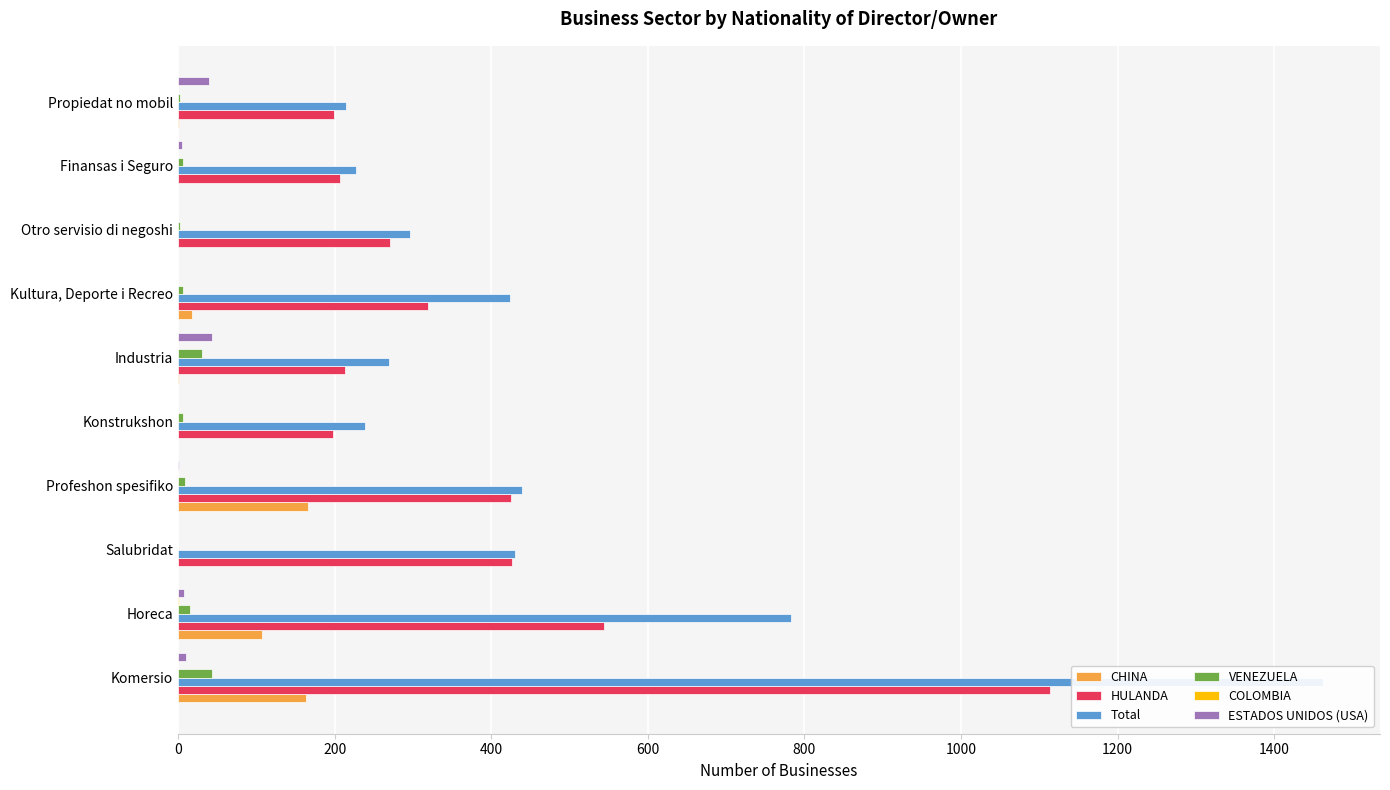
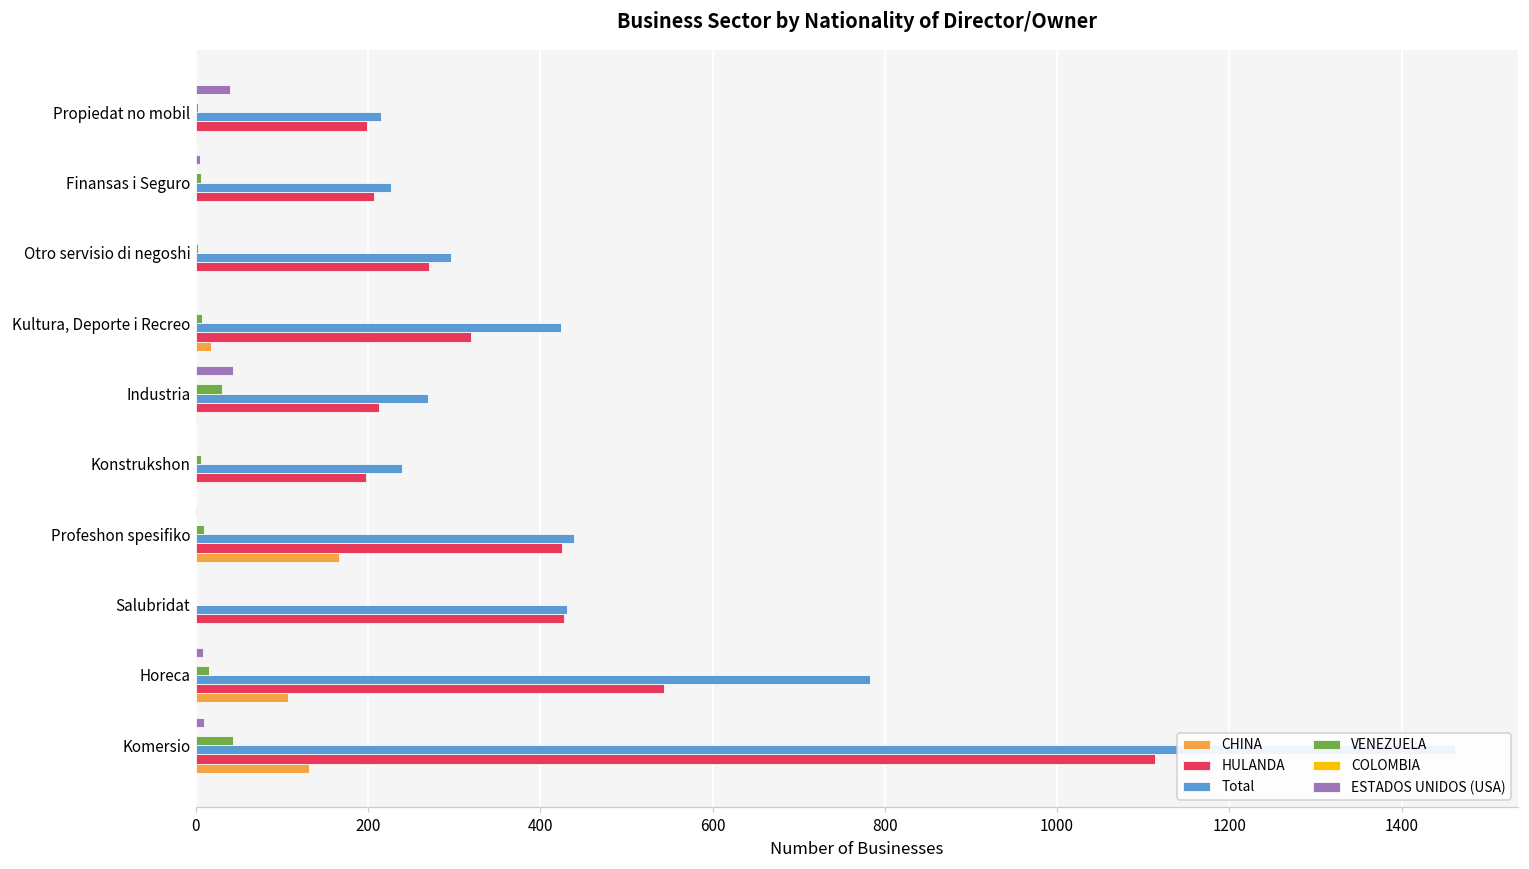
  {
    "CHINA": {
      "Finansas i Seguro": 0,
      "Otro servisio di negoshi": 0,
      "Kultura, Deporte i Recreo": 20,
      "Konstrukshon": 0,
      "Profeshon spesifiko": 170,
      "Salubridat": 0,
      "Horeca": 110,
-     "Komersio": 160
+     "Komersio": 130
    },
    "HULANDA": {
      "Propiedat no mobil": 200,
      "Finansas i Seguro": 210,
      "Otro servisio di negoshi": 270,
      "Kultura, Deporte i Recreo": 320,
      "Industria": 210,
      "Konstrukshon": 200,
      "Profeshon spesifiko": 430,
      "Salubridat": 430,
      "Horeca": 540,
      "Komersio": 1110
    },
    "Total": {
      "Propiedat no mobil": 220,
      "Finansas i Seguro": 230,
      "Otro servisio di negoshi": 300,
      "Kultura, Deporte i Recreo": 420,
      "Industria": 270,
      "Konstrukshon": 240,
      "Profeshon spesifiko": 440,
      "Salubridat": 430,
      "Horeca": 780
    },
    "VENEZUELA": {
      "Finansas i Seguro": 10,
      "Kultura, Deporte i Recreo": 10,
      "Industria": 30,
      "Konstrukshon": 10,
      "Profeshon spesifiko": 10,
      "Salubridat": 0,
      "Horeca": 20,
      "Komersio": 40
    },
    "COLOMBIA": {
      "Propiedat no mobil": 0,
      "Finansas i Seguro": 0,
      "Otro servisio di negoshi": 0,
      "Kultura, Deporte i Recreo": 0,
      "Industria": 0,
      "Konstrukshon": 0,
      "Profeshon spesifiko": 0,
      "Salubridat": 0,
      "Komersio": 0
    },
    "ESTADOS UNIDOS (USA)": {
      "Propiedat no mobil": 40,
      "Finansas i Seguro": 10,
      "Otro servisio di negoshi": 0,
      "Kultura, Deporte i Recreo": 0,
      "Industria": 40,
      "Konstrukshon": 0,
      "Salubridat": 0,
      "Horeca": 10,
      "Komersio": 10
    }
  }
